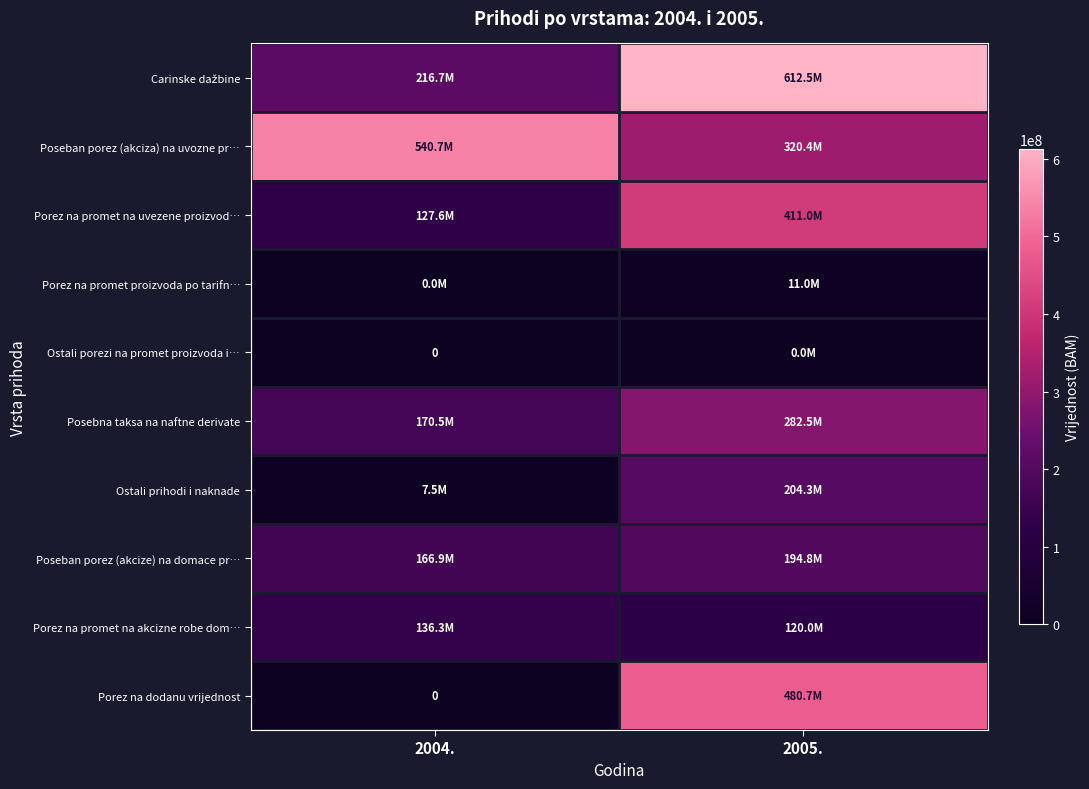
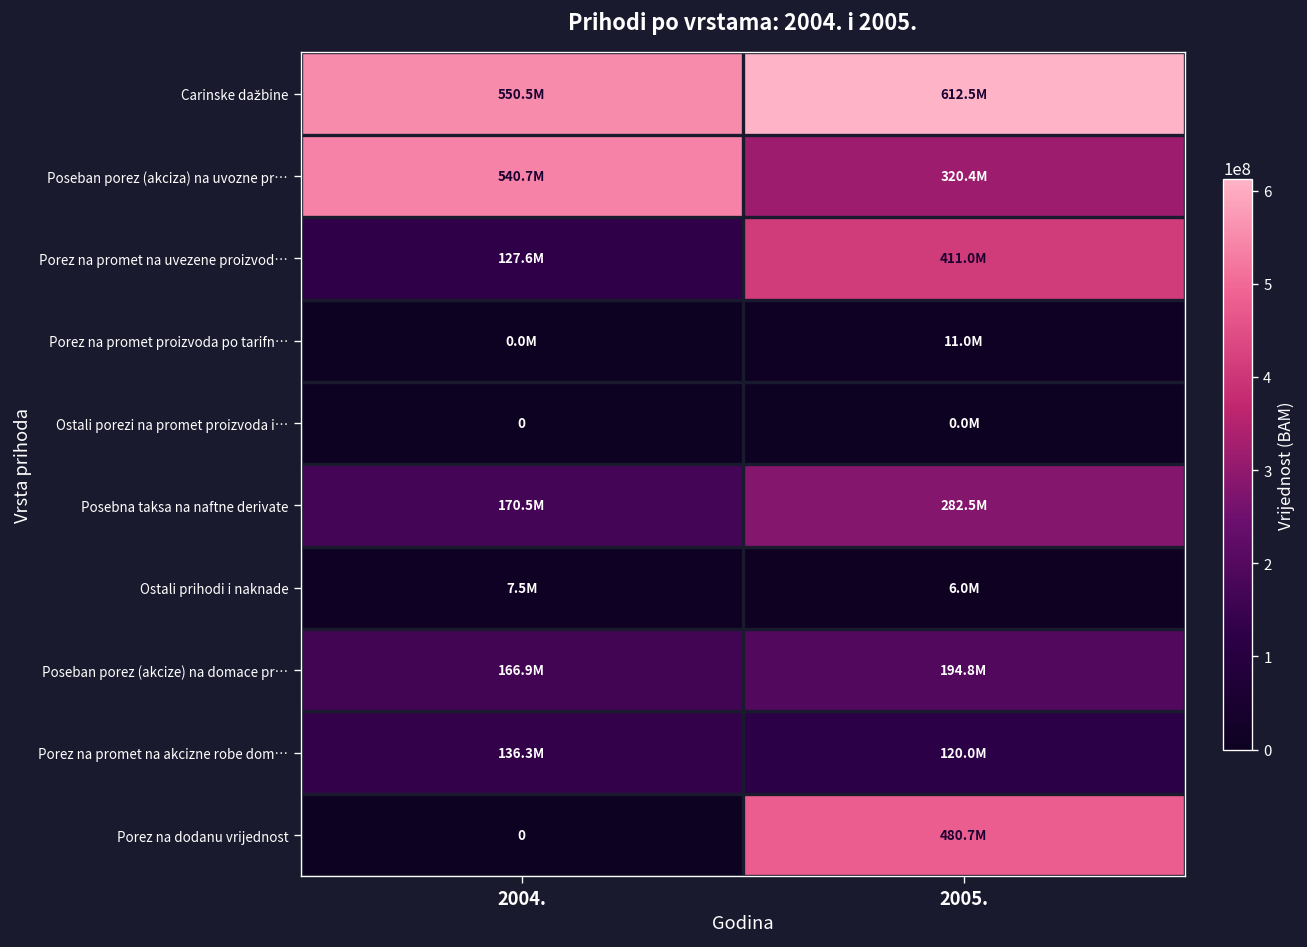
  {
    "Carinske dažbine": {
-     "2004.": "216.7M",
+     "2004.": "550.5M",
      "2005.": "612.5M"
    },
    "Poseban porez (akciza) na uvozne pr…": {
      "2004.": "540.7M",
      "2005.": "320.4M"
    },
    "Porez na promet na uvezene proizvod…": {
      "2004.": "127.6M",
      "2005.": "411.0M"
    },
    "Porez na promet proizvoda po tarifn…": {
      "2004.": "0.0M",
      "2005.": "11.0M"
    },
    "Ostali porezi na promet proizvoda i…": {
      "2004.": "0",
      "2005.": "0.0M"
    },
    "Posebna taksa na naftne derivate": {
      "2004.": "170.5M",
      "2005.": "282.5M"
    },
    "Ostali prihodi i naknade": {
      "2004.": "7.5M",
-     "2005.": "204.3M"
+     "2005.": "6.0M"
    },
    "Poseban porez (akcize) na domace pr…": {
      "2004.": "166.9M",
      "2005.": "194.8M"
    },
    "Porez na promet na akcizne robe dom…": {
      "2004.": "136.3M",
      "2005.": "120.0M"
    },
    "Porez na dodanu vrijednost": {
      "2004.": "0",
      "2005.": "480.7M"
    }
  }
